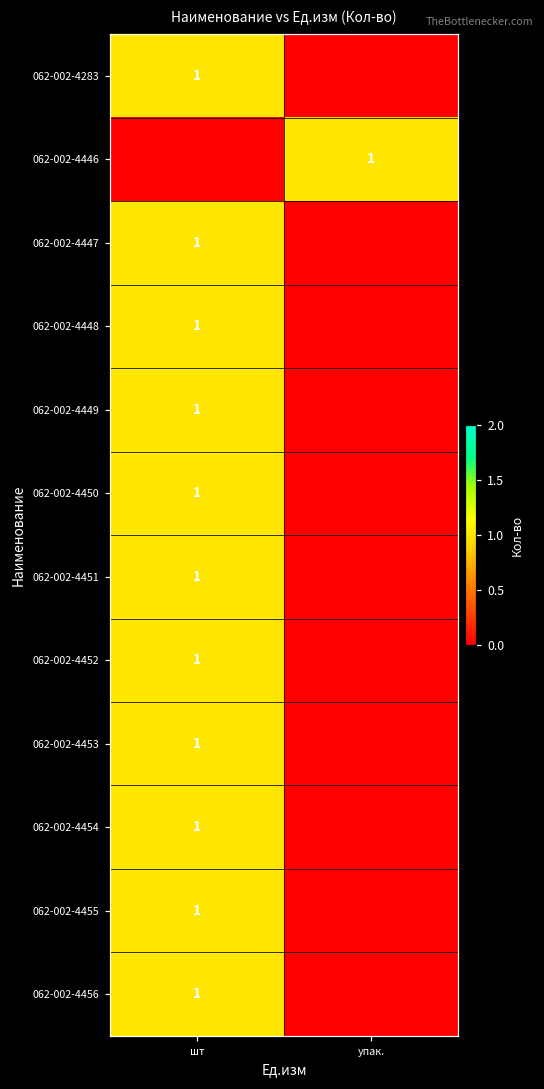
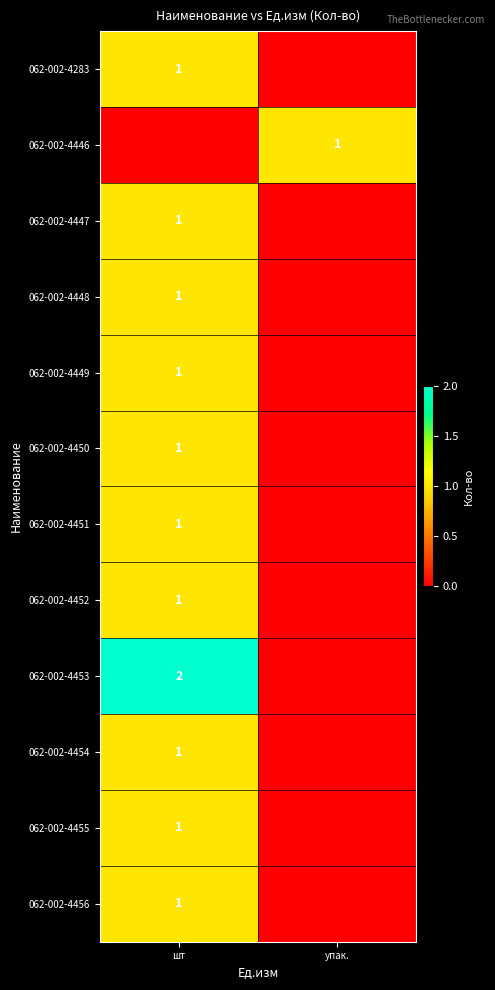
  {
    "062-002-4283": {
      "шт": 1
    },
    "062-002-4446": {
      "упак.": 1
    },
    "062-002-4447": {
      "шт": 1
    },
    "062-002-4448": {
      "шт": 1
    },
    "062-002-4449": {
      "шт": 1
    },
    "062-002-4450": {
      "шт": 1
    },
    "062-002-4451": {
      "шт": 1
    },
    "062-002-4452": {
      "шт": 1
    },
    "062-002-4453": {
-     "шт": 1
+     "шт": 2
    },
    "062-002-4454": {
      "шт": 1
    },
    "062-002-4455": {
      "шт": 1
    },
    "062-002-4456": {
      "шт": 1
    }
  }
